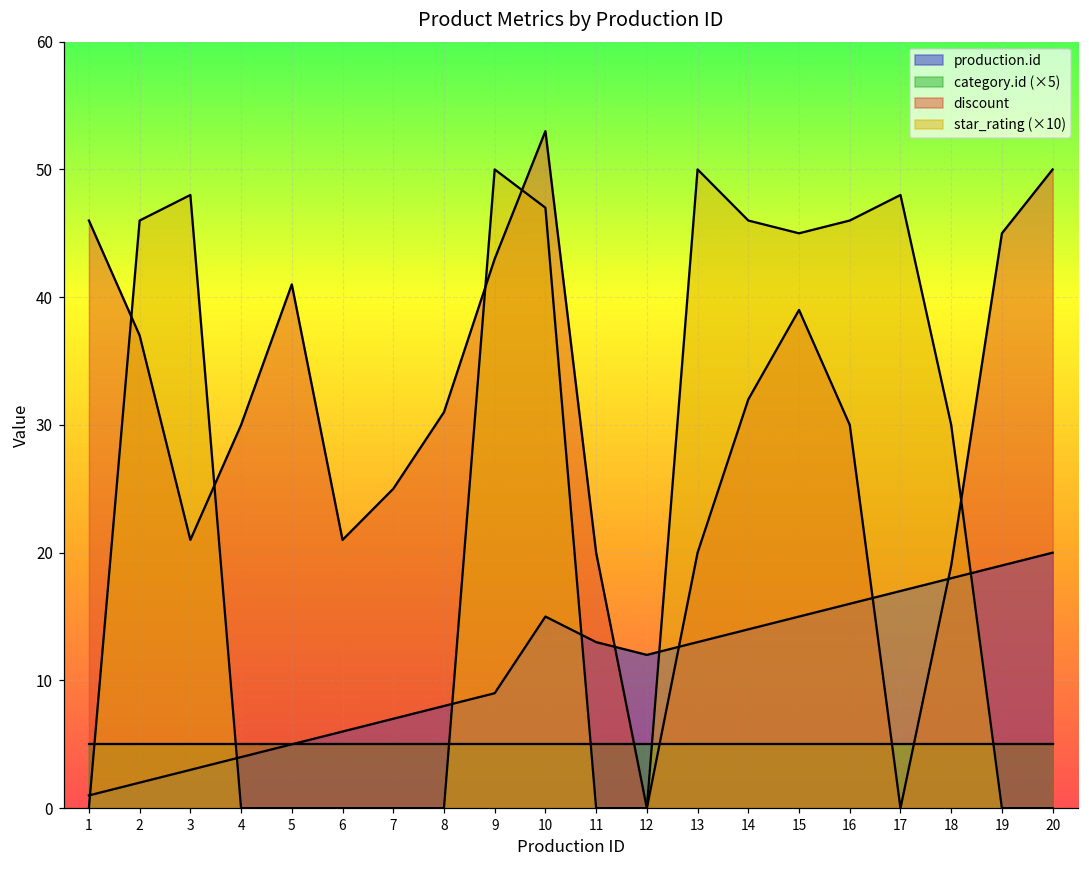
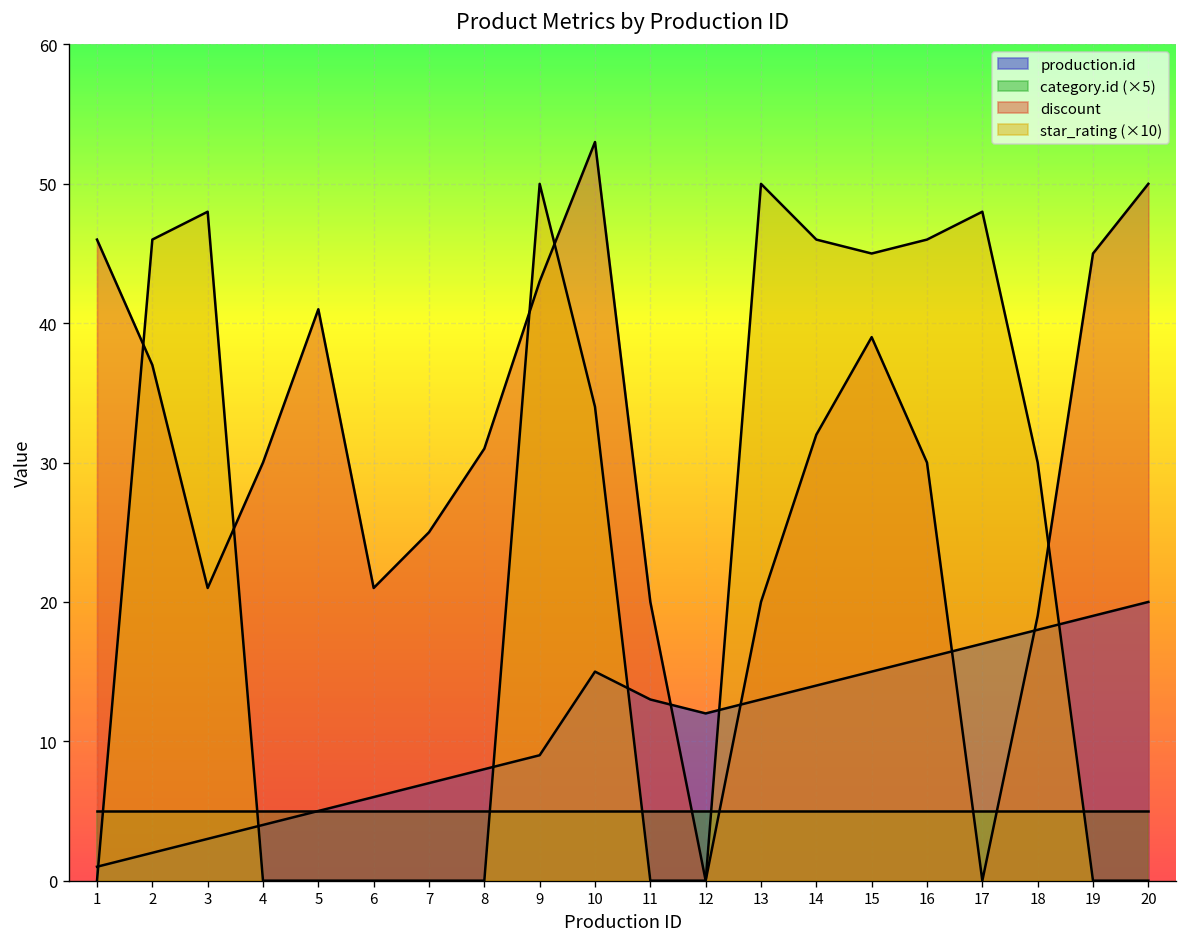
  {
    "production.id": {
      "1": 1.0,
      "2": 2.0,
      "3": 3.0,
      "4": 4.0,
      "6": 6.0,
      "7": 7.0,
      "8": 8.0,
      "9": 9.0,
      "10": 15.0,
      "11": 13.0,
      "12": 12.0,
      "13": 13.0,
      "14": 14.0,
      "15": 15.0,
      "16": 16.0,
      "17": 17.0,
      "18": 18.0,
      "19": 19.0,
      "20": 20.0
    },
    "category.id (×5)": {
      "1": 5.0,
      "2": 5.0,
      "3": 5.0,
      "4": 5.0,
      "6": 5.0,
      "7": 5.0,
      "8": 5.0,
      "9": 5.0,
      "10": 5.0,
      "11": 5.0,
      "12": 5.0,
      "13": 5.0,
      "14": 5.0,
      "15": 5.0,
      "16": 5.0,
      "17": 5.0,
      "18": 5.0,
      "19": 5.0,
      "20": 5.0
    },
    "discount": {
      "1": 46.0,
      "2": 37.0,
      "3": 21.0,
      "4": 30.0,
      "5": 41.0,
      "6": 21.0,
      "7": 25.0,
      "8": 31.0,
      "9": 43.0,
      "10": 53.0,
      "11": 20.0,
      "13": 20.0,
      "14": 32.0,
      "15": 39.0,
      "16": 30.0,
      "17": 0.0,
      "18": 19.0,
      "19": 45.0,
      "20": 50.0
    },
    "star_rating (×10)": {
      "1": 0.0,
      "2": 46.0,
      "3": 48.0,
      "4": 0.0,
      "5": 0.0,
      "6": 0.0,
      "7": 0.0,
      "8": 0.0,
      "9": 50.0,
-     "10": 47.0,
+     "10": 34.0,
      "11": 0.0,
      "13": 50.0,
      "14": 46.0,
      "15": 45.0,
      "16": 46.0,
      "17": 48.0,
      "18": 30.0,
      "19": 0.0,
      "20": 0.0
    }
  }
